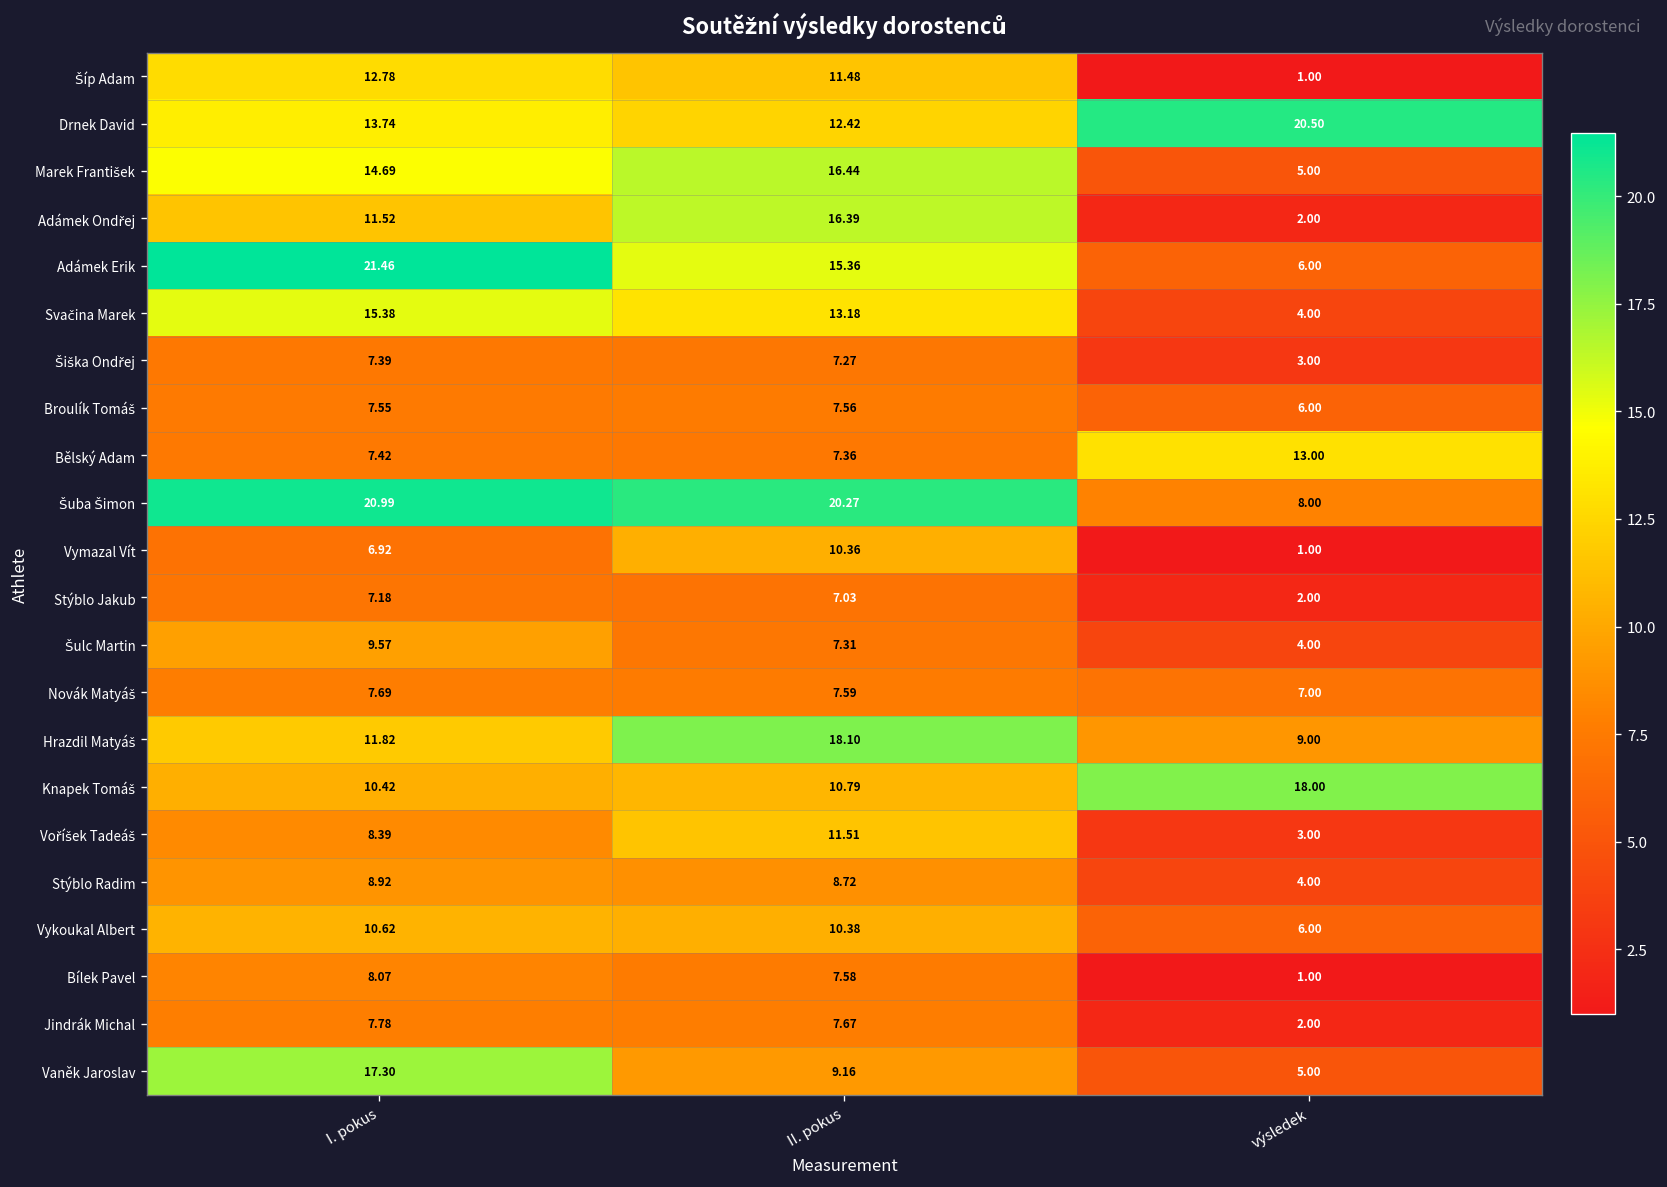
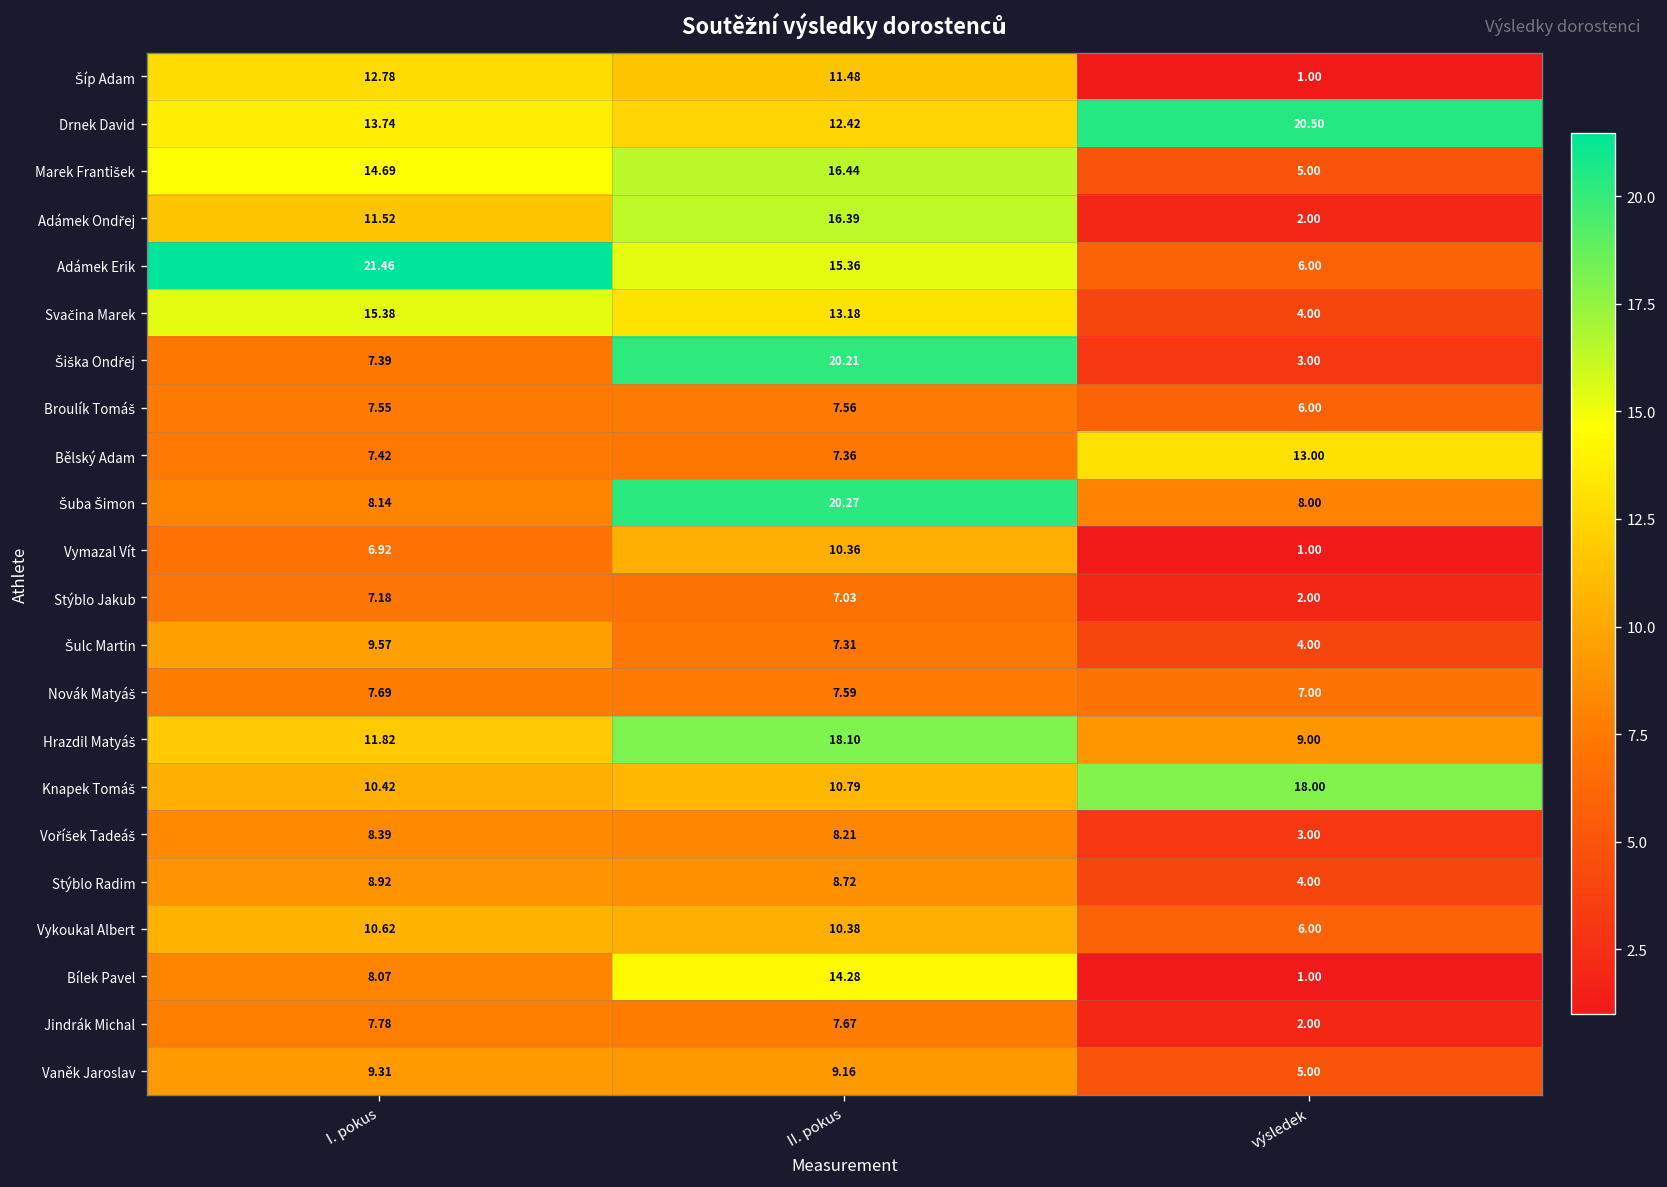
  {
    "Šíp Adam": {
      "I. pokus": 12.78,
      "II. pokus": 11.48,
      "výsledek": 1.00
    },
    "Drnek David": {
      "I. pokus": 13.74,
      "II. pokus": 12.42,
      "výsledek": 20.50
    },
    "Marek František": {
      "I. pokus": 14.69,
      "II. pokus": 16.44,
      "výsledek": 5.00
    },
    "Adámek Ondřej": {
      "I. pokus": 11.52,
      "II. pokus": 16.39,
      "výsledek": 2.00
    },
    "Adámek Erik": {
      "I. pokus": 21.46,
      "II. pokus": 15.36,
      "výsledek": 6.00
    },
    "Svačina Marek": {
      "I. pokus": 15.38,
      "II. pokus": 13.18,
      "výsledek": 4.00
    },
    "Šiška Ondřej": {
      "I. pokus": 7.39,
-     "II. pokus": 7.27,
+     "II. pokus": 20.21,
      "výsledek": 3.00
    },
    "Broulík Tomáš": {
      "I. pokus": 7.55,
      "II. pokus": 7.56,
      "výsledek": 6.00
    },
    "Bělský Adam": {
      "I. pokus": 7.42,
      "II. pokus": 7.36,
      "výsledek": 13.00
    },
    "Šuba Šimon": {
-     "I. pokus": 20.99,
+     "I. pokus": 8.14,
      "II. pokus": 20.27,
      "výsledek": 8.00
    },
    "Vymazal Vít": {
      "I. pokus": 6.92,
      "II. pokus": 10.36,
      "výsledek": 1.00
    },
    "Stýblo Jakub": {
      "I. pokus": 7.18,
      "II. pokus": 7.03,
      "výsledek": 2.00
    },
    "Šulc Martin": {
      "I. pokus": 9.57,
      "II. pokus": 7.31,
      "výsledek": 4.00
    },
    "Novák Matyáš": {
      "I. pokus": 7.69,
      "II. pokus": 7.59,
      "výsledek": 7.00
    },
    "Hrazdil Matyáš": {
      "I. pokus": 11.82,
      "II. pokus": 18.10,
      "výsledek": 9.00
    },
    "Knapek Tomáš": {
      "I. pokus": 10.42,
      "II. pokus": 10.79,
      "výsledek": 18.00
    },
    "Voříšek Tadeáš": {
      "I. pokus": 8.39,
-     "II. pokus": 11.51,
+     "II. pokus": 8.21,
      "výsledek": 3.00
    },
    "Stýblo Radim": {
      "I. pokus": 8.92,
      "II. pokus": 8.72,
      "výsledek": 4.00
    },
    "Vykoukal Albert": {
      "I. pokus": 10.62,
      "II. pokus": 10.38,
      "výsledek": 6.00
    },
    "Bílek Pavel": {
      "I. pokus": 8.07,
-     "II. pokus": 7.58,
+     "II. pokus": 14.28,
      "výsledek": 1.00
    },
    "Jindrák Michal": {
      "I. pokus": 7.78,
      "II. pokus": 7.67,
      "výsledek": 2.00
    },
    "Vaněk Jaroslav": {
-     "I. pokus": 17.30,
+     "I. pokus": 9.31,
      "II. pokus": 9.16,
      "výsledek": 5.00
    }
  }
